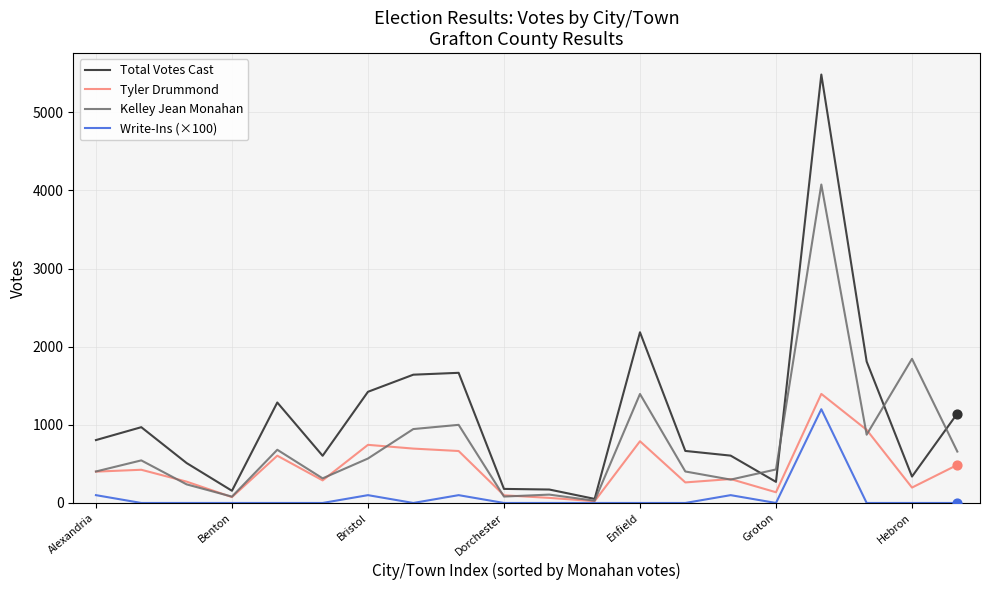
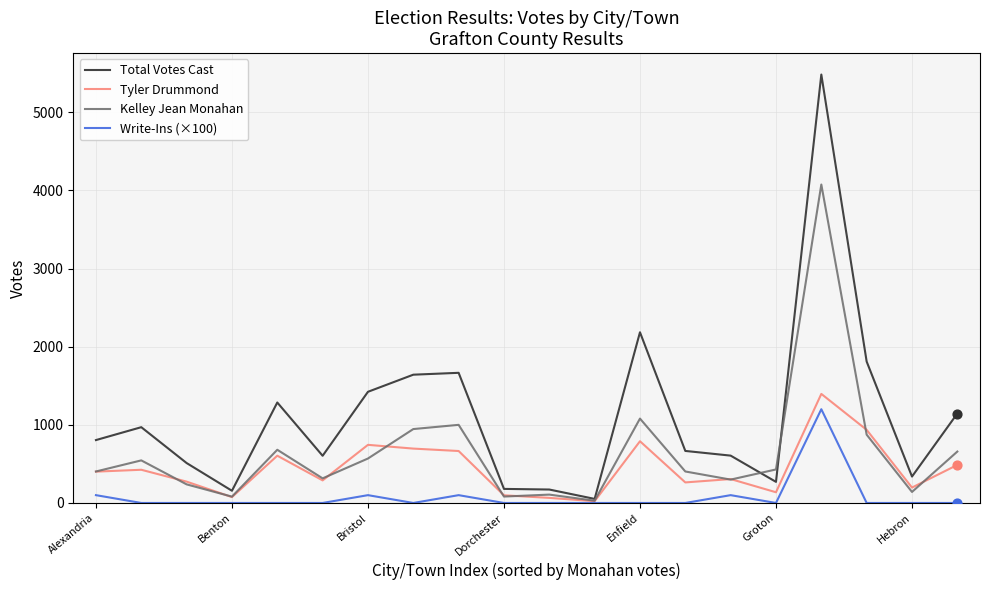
  {
    "Kelley Jean Monahan": {
      "Bristol": 600,
-     "Enfield": 1400,
+     "Enfield": 1100,
      "Groton": 400,
-     "Hebron": 1800
+     "Hebron": 100
    }
  }
